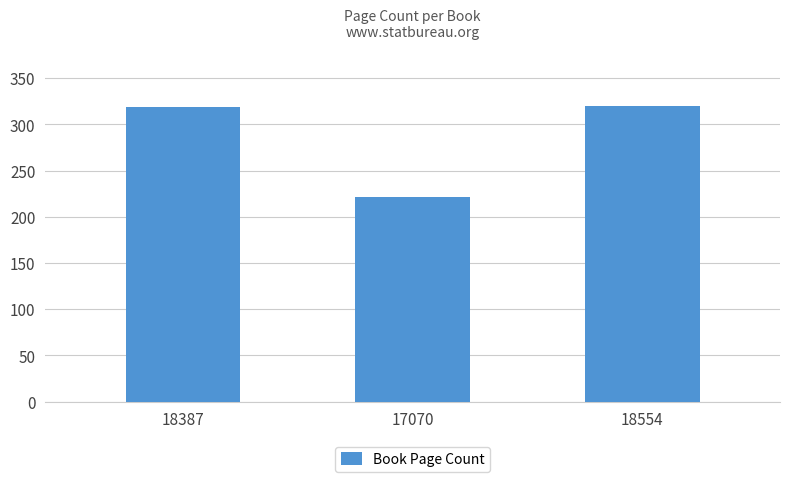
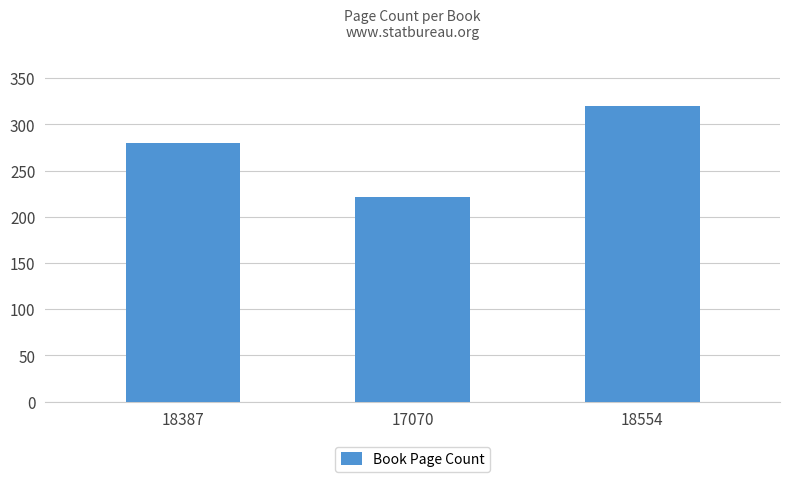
  {
-   "18387": 320,
+   "18387": 280,
    "17070": 220,
    "18554": 320
  }
